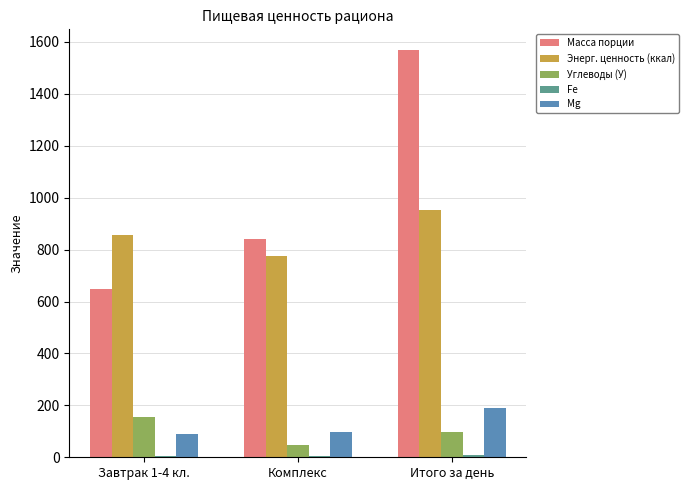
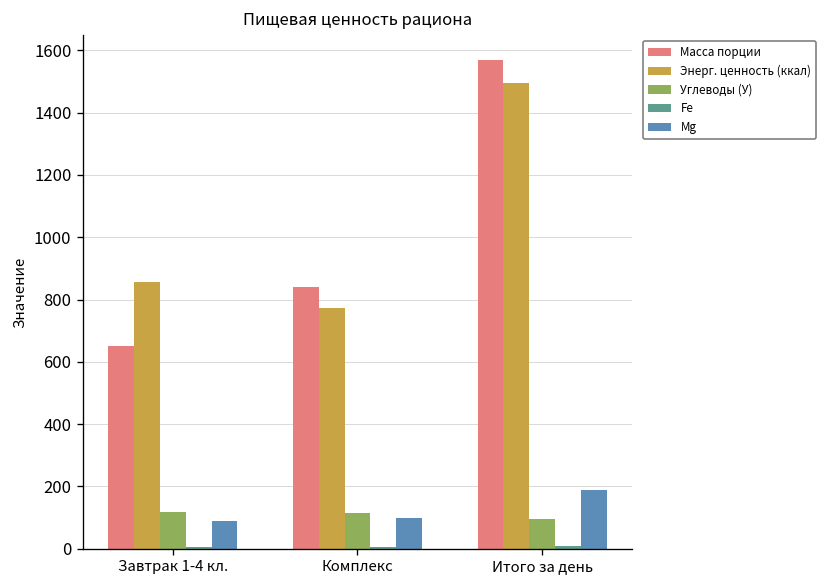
  {
    "Масса порции": {
      "Завтрак 1-4 кл.": 650,
      "Комплекс": 840,
      "Итого за день": 1570
    },
    "Энерг. ценность (ккал)": {
      "Завтрак 1-4 кл.": 860,
      "Комплекс": 770,
-     "Итого за день": 950
+     "Итого за день": 1500
    },
    "Углеводы (У)": {
-     "Завтрак 1-4 кл.": 160,
-     "Комплекс": 50,
+     "Завтрак 1-4 кл.": 120,
+     "Комплекс": 110,
      "Итого за день": 100
    }
  }
